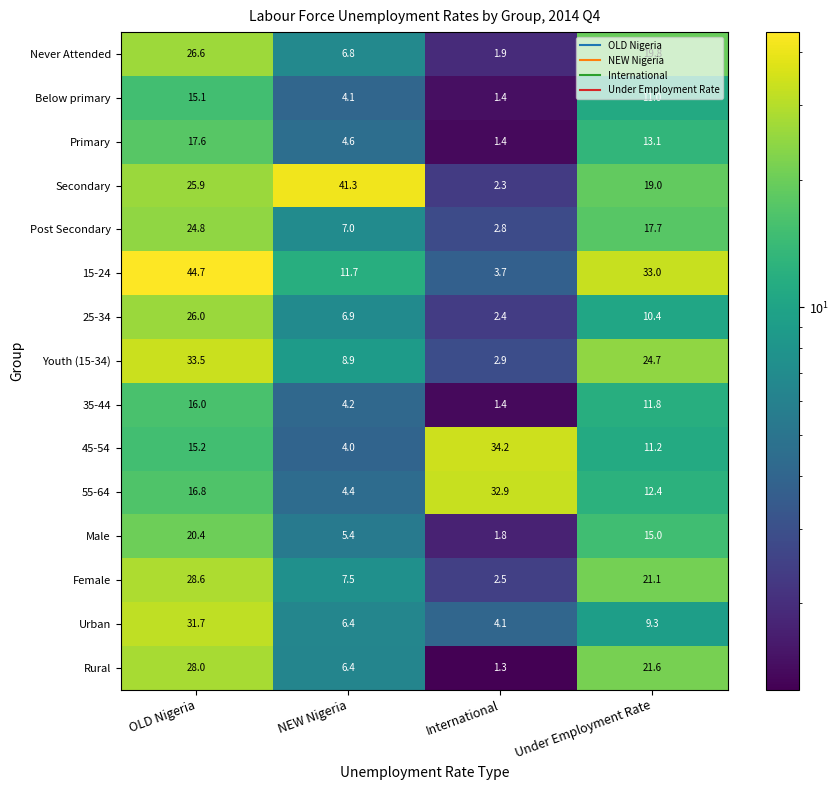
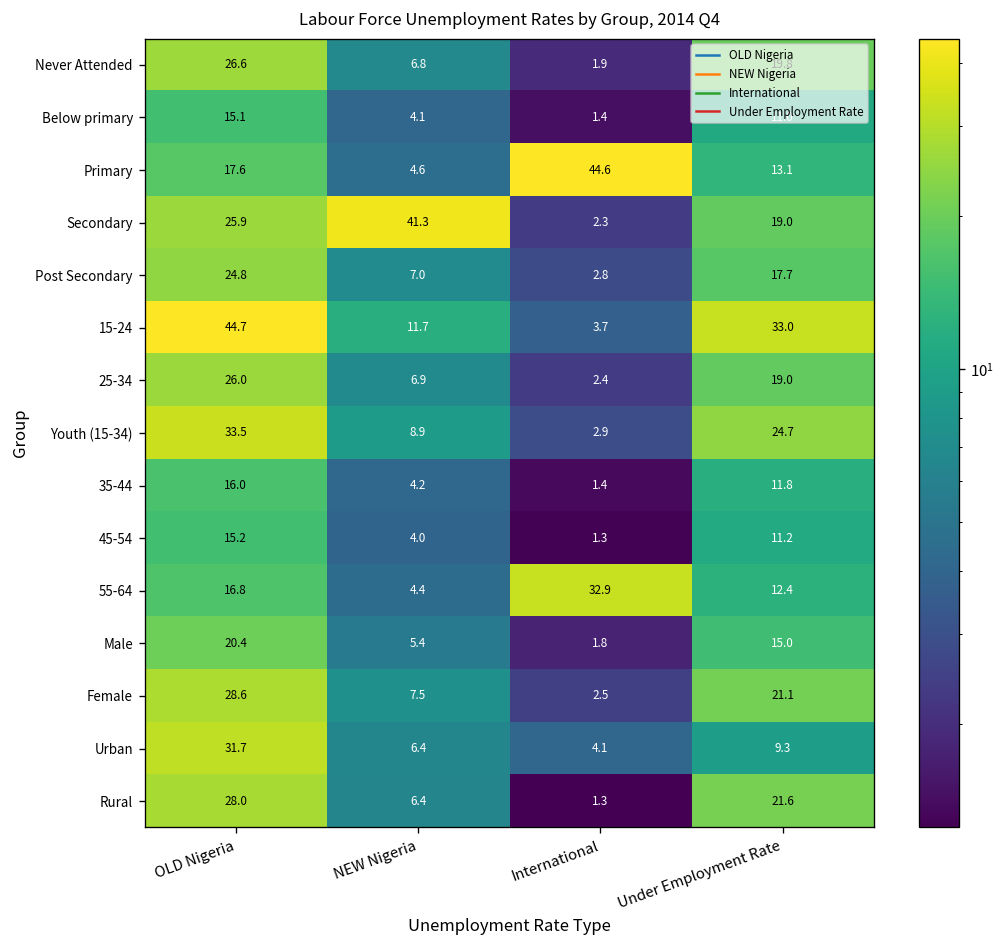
  {
    "Never Attended": {
      "OLD Nigeria": 26.6,
      "NEW Nigeria": 6.8,
      "International": 1.9
    },
    "Below primary": {
      "OLD Nigeria": 15.1,
      "NEW Nigeria": 4.1,
      "International": 1.4
    },
    "Primary": {
      "OLD Nigeria": 17.6,
      "NEW Nigeria": 4.6,
-     "International": 1.4,
+     "International": 44.6,
      "Under Employment Rate": 13.1
    },
    "Secondary": {
      "OLD Nigeria": 25.9,
      "NEW Nigeria": 41.3,
      "International": 2.3,
      "Under Employment Rate": 19.0
    },
    "Post Secondary": {
      "OLD Nigeria": 24.8,
      "NEW Nigeria": 7.0,
      "International": 2.8,
      "Under Employment Rate": 17.7
    },
    "15-24": {
      "OLD Nigeria": 44.7,
      "NEW Nigeria": 11.7,
      "International": 3.7,
      "Under Employment Rate": 33.0
    },
    "25-34": {
      "OLD Nigeria": 26.0,
      "NEW Nigeria": 6.9,
      "International": 2.4,
-     "Under Employment Rate": 10.4
+     "Under Employment Rate": 19.0
    },
    "Youth (15-34)": {
      "OLD Nigeria": 33.5,
      "NEW Nigeria": 8.9,
      "International": 2.9,
      "Under Employment Rate": 24.7
    },
    "35-44": {
      "OLD Nigeria": 16.0,
      "NEW Nigeria": 4.2,
      "International": 1.4,
      "Under Employment Rate": 11.8
    },
    "45-54": {
      "OLD Nigeria": 15.2,
      "NEW Nigeria": 4.0,
-     "International": 34.2,
+     "International": 1.3,
      "Under Employment Rate": 11.2
    },
    "55-64": {
      "OLD Nigeria": 16.8,
      "NEW Nigeria": 4.4,
      "International": 32.9,
      "Under Employment Rate": 12.4
    },
    "Male": {
      "OLD Nigeria": 20.4,
      "NEW Nigeria": 5.4,
      "International": 1.8,
      "Under Employment Rate": 15.0
    },
    "Female": {
      "OLD Nigeria": 28.6,
      "NEW Nigeria": 7.5,
      "International": 2.5,
      "Under Employment Rate": 21.1
    },
    "Urban": {
      "OLD Nigeria": 31.7,
      "NEW Nigeria": 6.4,
      "International": 4.1,
      "Under Employment Rate": 9.3
    },
    "Rural": {
      "OLD Nigeria": 28.0,
      "NEW Nigeria": 6.4,
      "International": 1.3,
      "Under Employment Rate": 21.6
    }
  }
